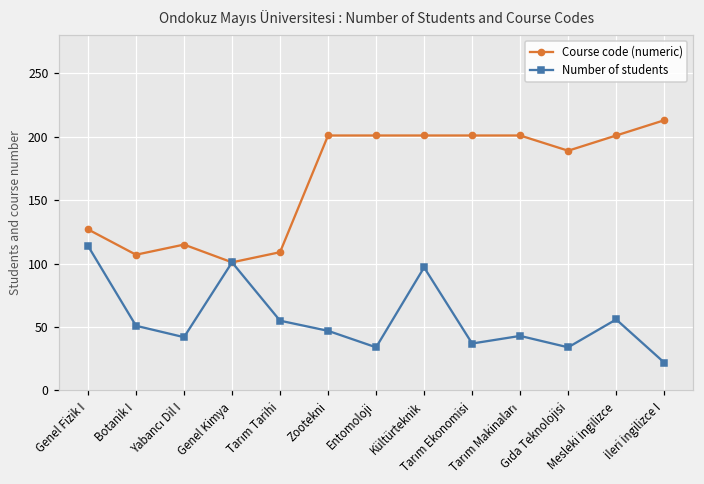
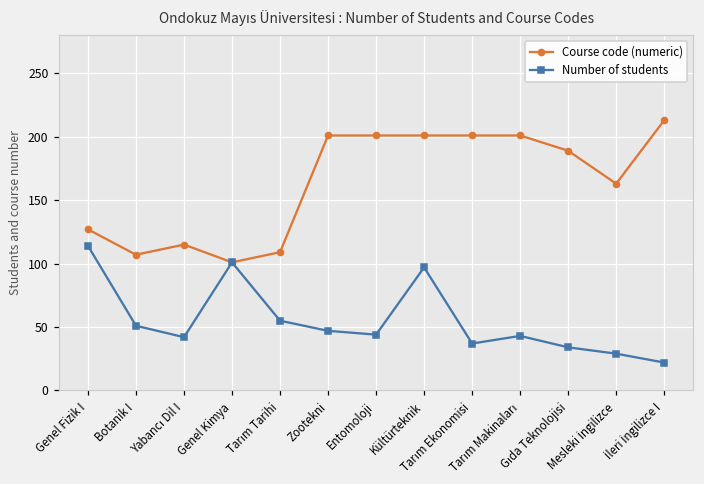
  {
    "Course code (numeric)": {
      "Genel Fizik I": 127,
      "Botanik I": 107,
      "Yabancı Dil I": 115,
      "Tarım Tarihi": 109,
      "Zootekni": 201,
      "Entomoloji": 201,
      "Kültürteknik": 201,
      "Tarım Ekonomisi": 201,
      "Tarım Makinaları": 201,
      "Gıda Teknolojisi": 189,
-     "Mesleki İngilizce": 201,
+     "Mesleki İngilizce": 163,
      "İleri İngilizce I": 213
    },
    "Number of students": {
      "Genel Fizik I": 114,
      "Botanik I": 51,
      "Yabancı Dil I": 42,
      "Tarım Tarihi": 55,
      "Zootekni": 47,
-     "Entomoloji": 34,
+     "Entomoloji": 44,
      "Kültürteknik": 97,
      "Tarım Ekonomisi": 37,
      "Tarım Makinaları": 43,
      "Gıda Teknolojisi": 34,
-     "Mesleki İngilizce": 56,
+     "Mesleki İngilizce": 29,
      "İleri İngilizce I": 22
    }
  }
